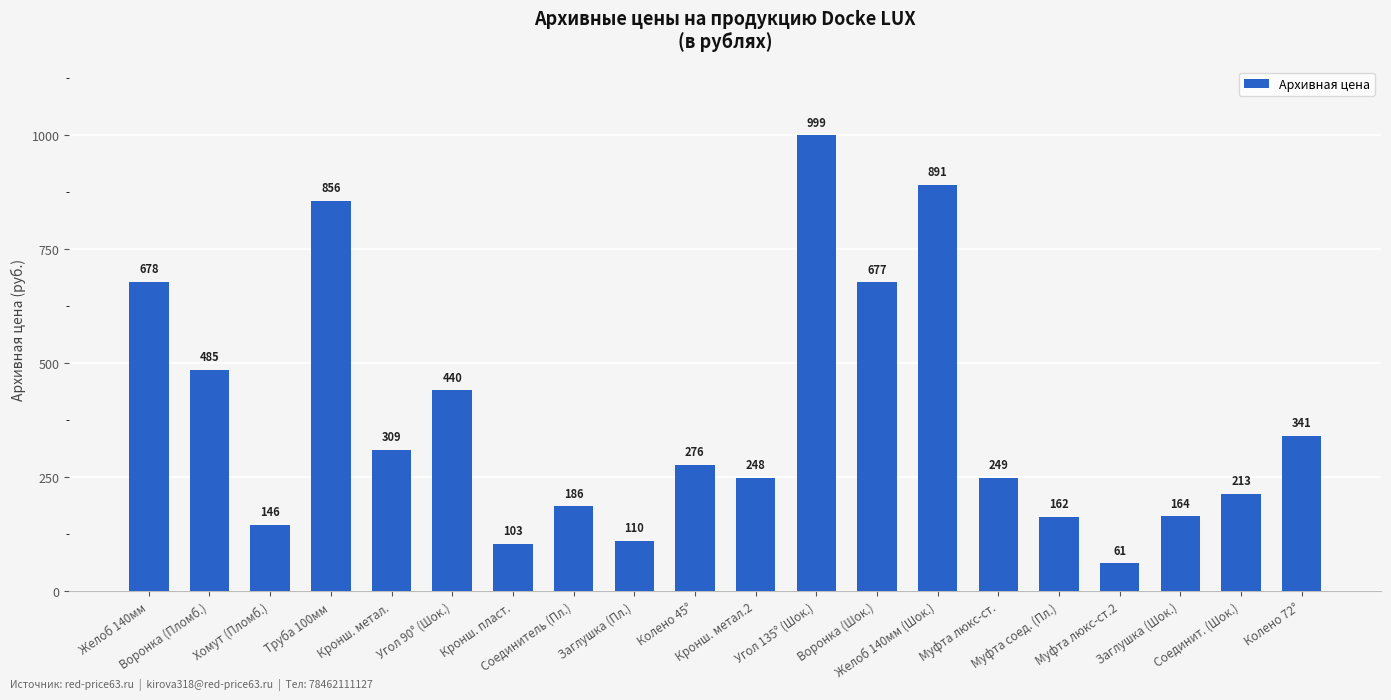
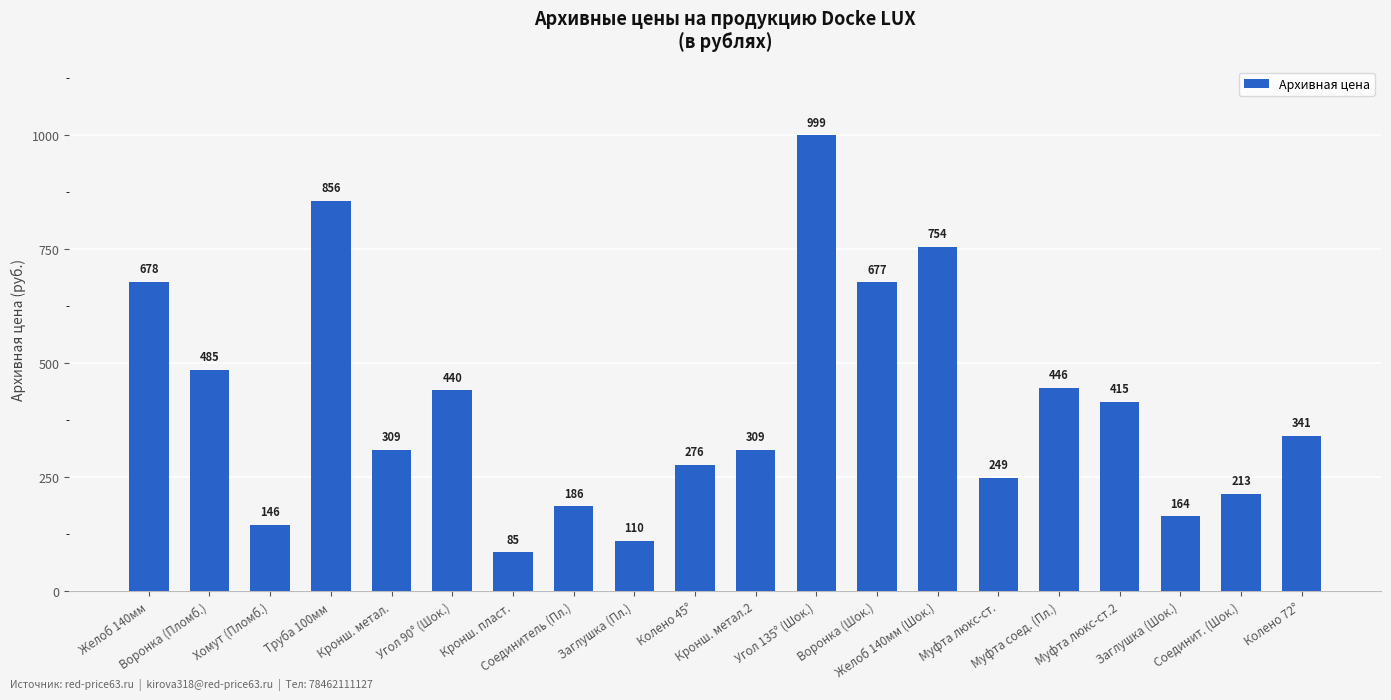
  {
    "Желоб 140мм": 678,
    "Воронка (Пломб.)": 485,
    "Хомут (Пломб.)": 146,
    "Труба 100мм": 856,
    "Кронш. метал.": 309,
    "Угол 90° (Шок.)": 440,
-   "Кронш. пласт.": 103,
+   "Кронш. пласт.": 85,
    "Соединитель (Пл.)": 186,
    "Заглушка (Пл.)": 110,
    "Колено 45°": 276,
-   "Кронш. метал.2": 248,
+   "Кронш. метал.2": 309,
    "Угол 135° (Шок.)": 999,
    "Воронка (Шок.)": 677,
-   "Желоб 140мм (Шок.)": 891,
+   "Желоб 140мм (Шок.)": 754,
    "Муфта люкс-ст.": 249,
-   "Муфта соед. (Пл.)": 162,
-   "Муфта люкс-ст.2": 61,
+   "Муфта соед. (Пл.)": 446,
+   "Муфта люкс-ст.2": 415,
    "Заглушка (Шок.)": 164,
    "Соединит. (Шок.)": 213,
    "Колено 72°": 341
  }
